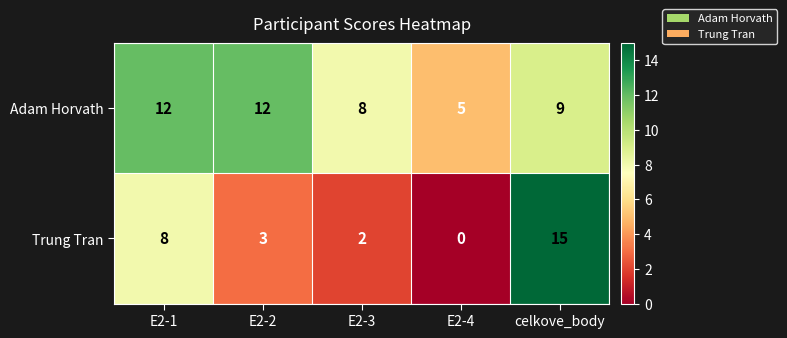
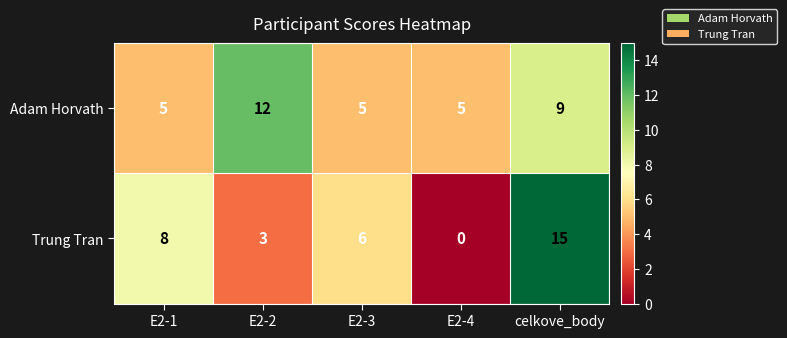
  {
    "Adam Horvath": {
-     "E2-1": 12,
+     "E2-1": 5,
      "E2-2": 12,
-     "E2-3": 8,
+     "E2-3": 5,
      "E2-4": 5,
      "celkove_body": 9
    },
    "Trung Tran": {
      "E2-1": 8,
      "E2-2": 3,
-     "E2-3": 2,
+     "E2-3": 6,
      "E2-4": 0,
      "celkove_body": 15
    }
  }
